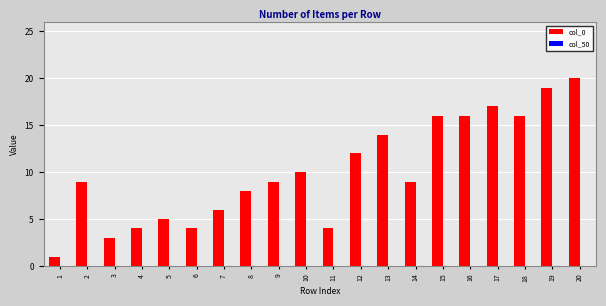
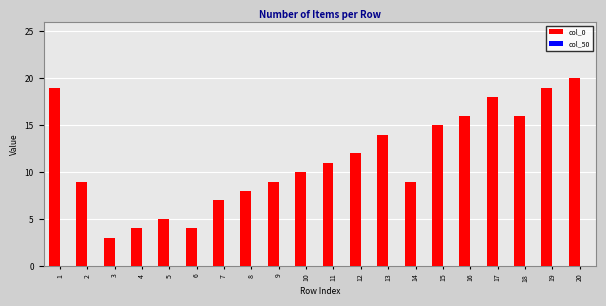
  {
    "col_0": {
-     "1": 1,
+     "1": 19,
      "2": 9,
      "3": 3,
      "4": 4,
      "5": 5,
      "6": 4,
-     "7": 6,
+     "7": 7,
      "8": 8,
      "9": 9,
      "10": 10,
-     "11": 4,
+     "11": 11,
      "12": 12,
      "13": 14,
      "14": 9,
-     "15": 16,
+     "15": 15,
      "16": 16,
-     "17": 17,
+     "17": 18,
      "18": 16,
      "19": 19,
      "20": 20
    },
    "col_50": {
      "1": 0,
      "2": 0,
      "3": 0,
      "4": 0,
      "5": 0,
      "6": 0,
      "7": 0,
      "8": 0,
      "9": 0,
      "10": 0,
      "11": 0,
      "12": 0,
      "13": 0,
      "14": 0,
      "15": 0,
      "16": 0,
      "17": 0,
      "18": 0,
      "19": 0,
      "20": 0
    }
  }
